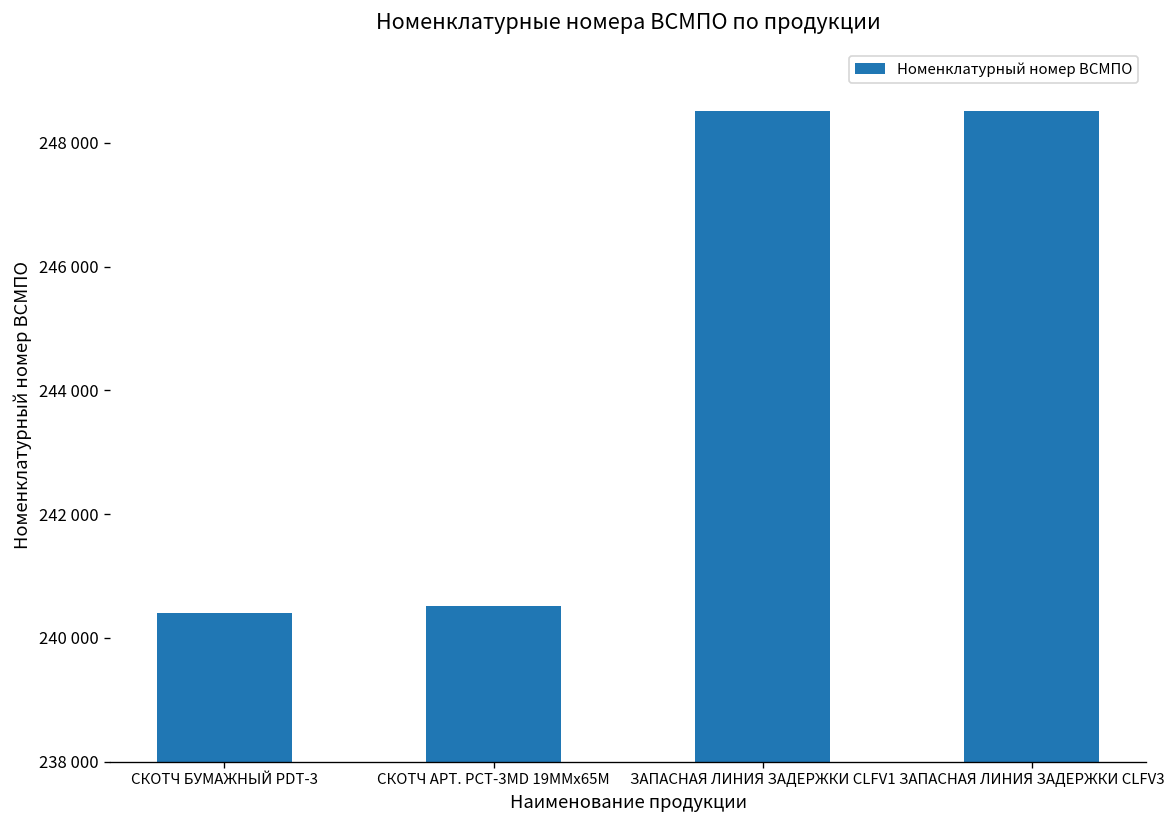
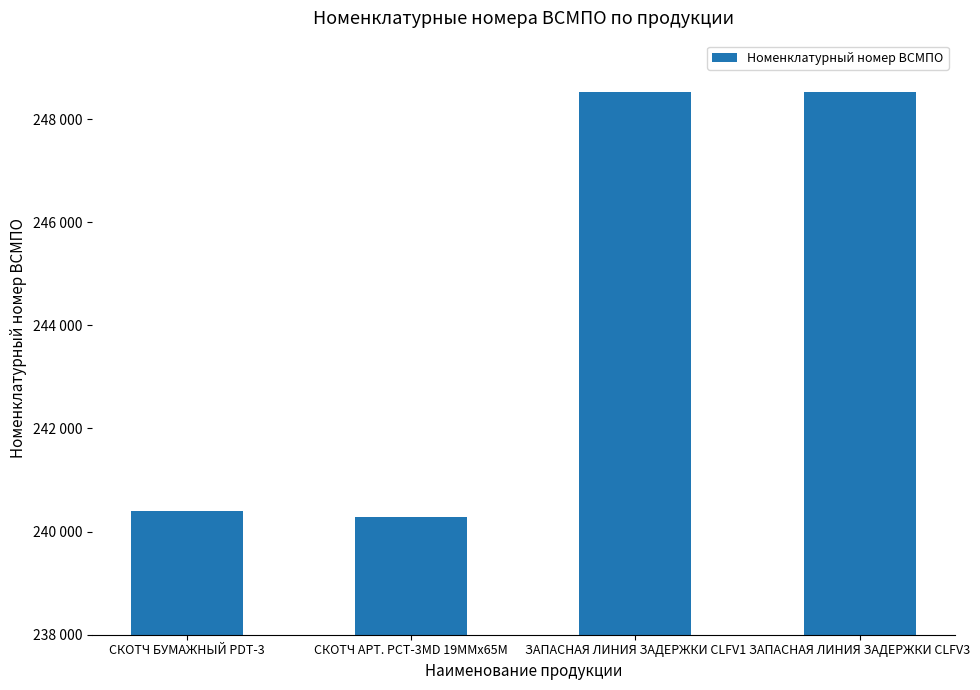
  {
    "СКОТЧ БУМАЖНЫЙ PDT-3": 240400,
-   "СКОТЧ АРТ. PCT-3МD 19ММх65М": 240500,
+   "СКОТЧ АРТ. PCT-3МD 19ММх65М": 240300,
    "ЗАПАСНАЯ ЛИНИЯ ЗАДЕРЖКИ CLFV1": 248500,
    "ЗАПАСНАЯ ЛИНИЯ ЗАДЕРЖКИ CLFV3": 248500
  }
